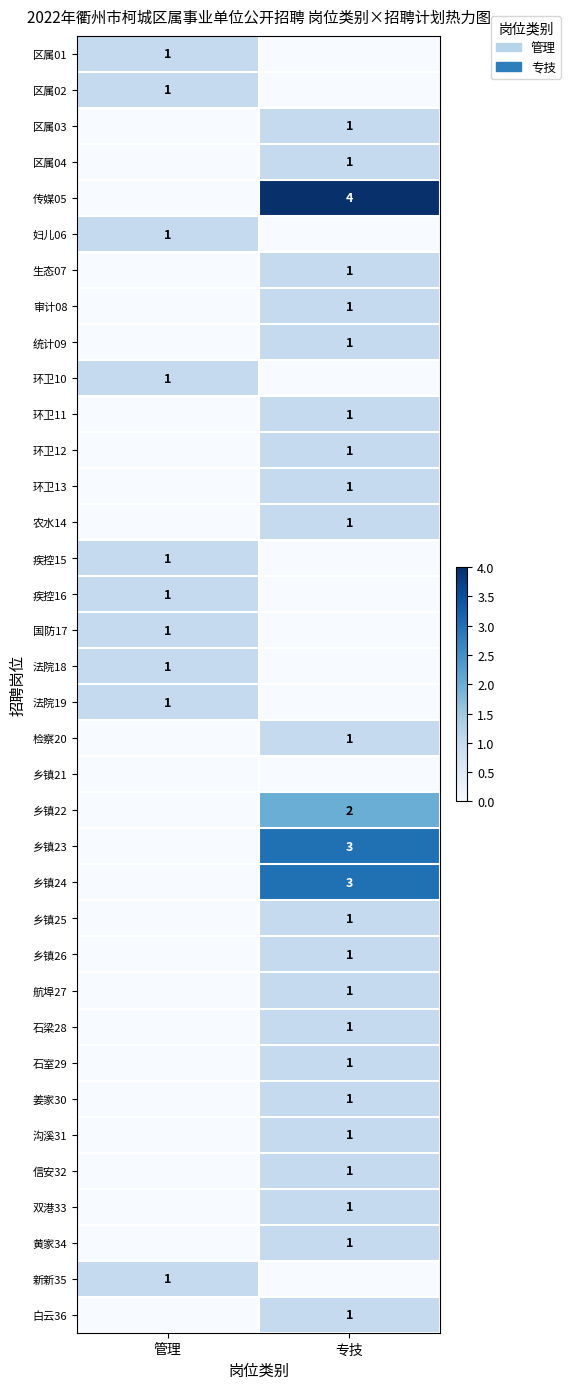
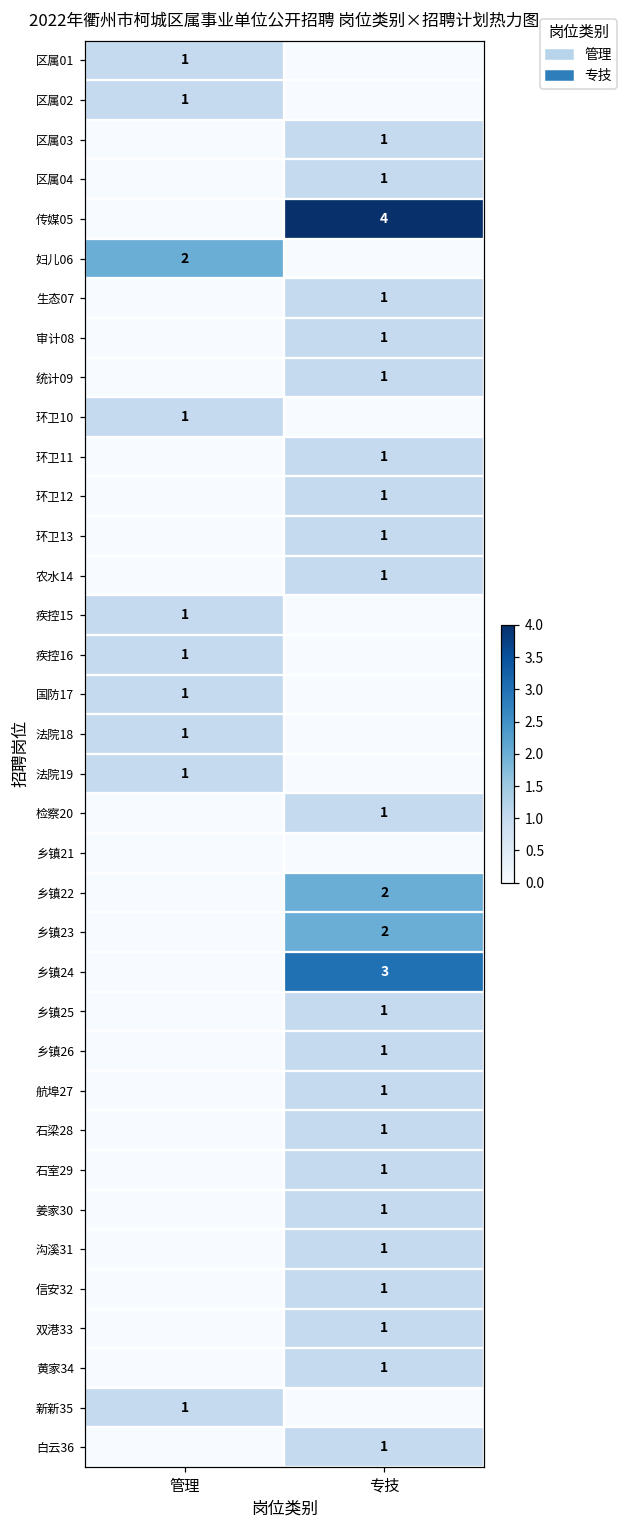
  {
    "区属01": {
      "管理": 1
    },
    "区属02": {
      "管理": 1
    },
    "区属03": {
      "专技": 1
    },
    "区属04": {
      "专技": 1
    },
    "传媒05": {
      "专技": 4
    },
    "妇儿06": {
-     "管理": 1
+     "管理": 2
    },
    "生态07": {
      "专技": 1
    },
    "审计08": {
      "专技": 1
    },
    "统计09": {
      "专技": 1
    },
    "环卫10": {
      "管理": 1
    },
    "环卫11": {
      "专技": 1
    },
    "环卫12": {
      "专技": 1
    },
    "环卫13": {
      "专技": 1
    },
    "农水14": {
      "专技": 1
    },
    "疾控15": {
      "管理": 1
    },
    "疾控16": {
      "管理": 1
    },
    "国防17": {
      "管理": 1
    },
    "法院18": {
      "管理": 1
    },
    "法院19": {
      "管理": 1
    },
    "检察20": {
      "专技": 1
    },
    "乡镇22": {
      "专技": 2
    },
    "乡镇23": {
-     "专技": 3
+     "专技": 2
    },
    "乡镇24": {
      "专技": 3
    },
    "乡镇25": {
      "专技": 1
    },
    "乡镇26": {
      "专技": 1
    },
    "航埠27": {
      "专技": 1
    },
    "石梁28": {
      "专技": 1
    },
    "石室29": {
      "专技": 1
    },
    "姜家30": {
      "专技": 1
    },
    "沟溪31": {
      "专技": 1
    },
    "信安32": {
      "专技": 1
    },
    "双港33": {
      "专技": 1
    },
    "黄家34": {
      "专技": 1
    },
    "新新35": {
      "管理": 1
    },
    "白云36": {
      "专技": 1
    }
  }
